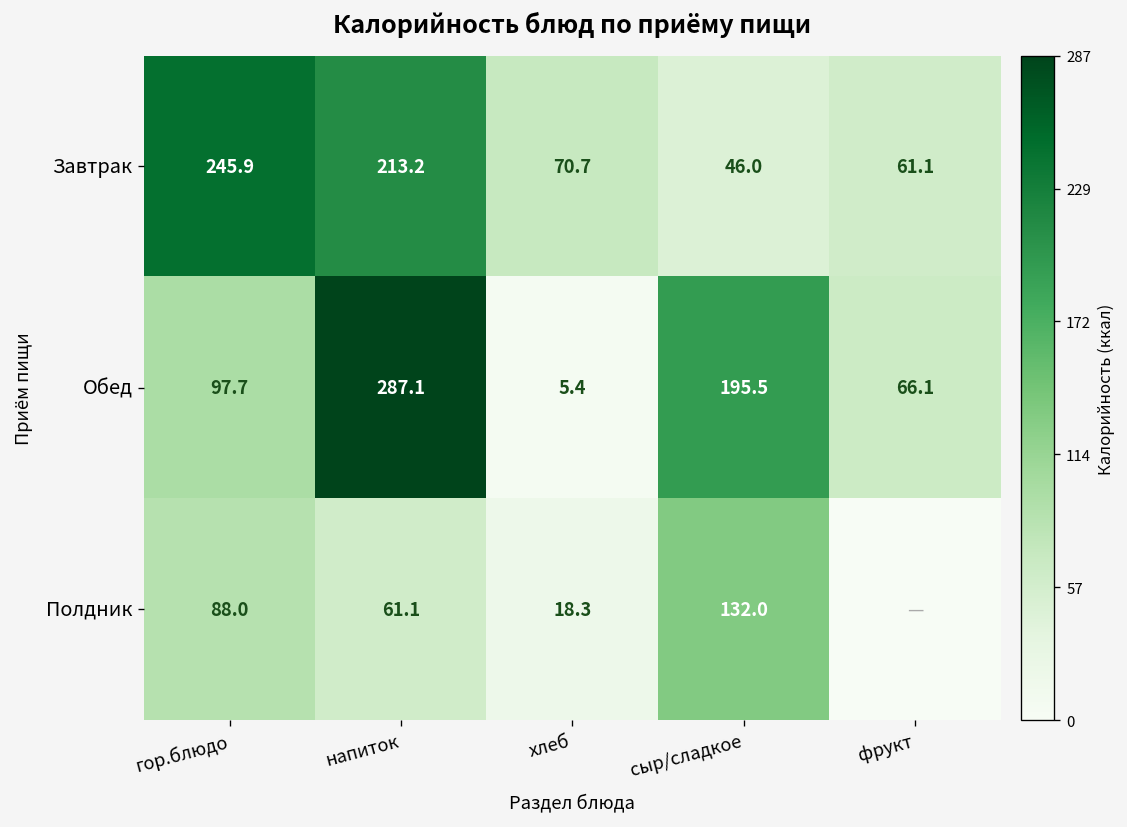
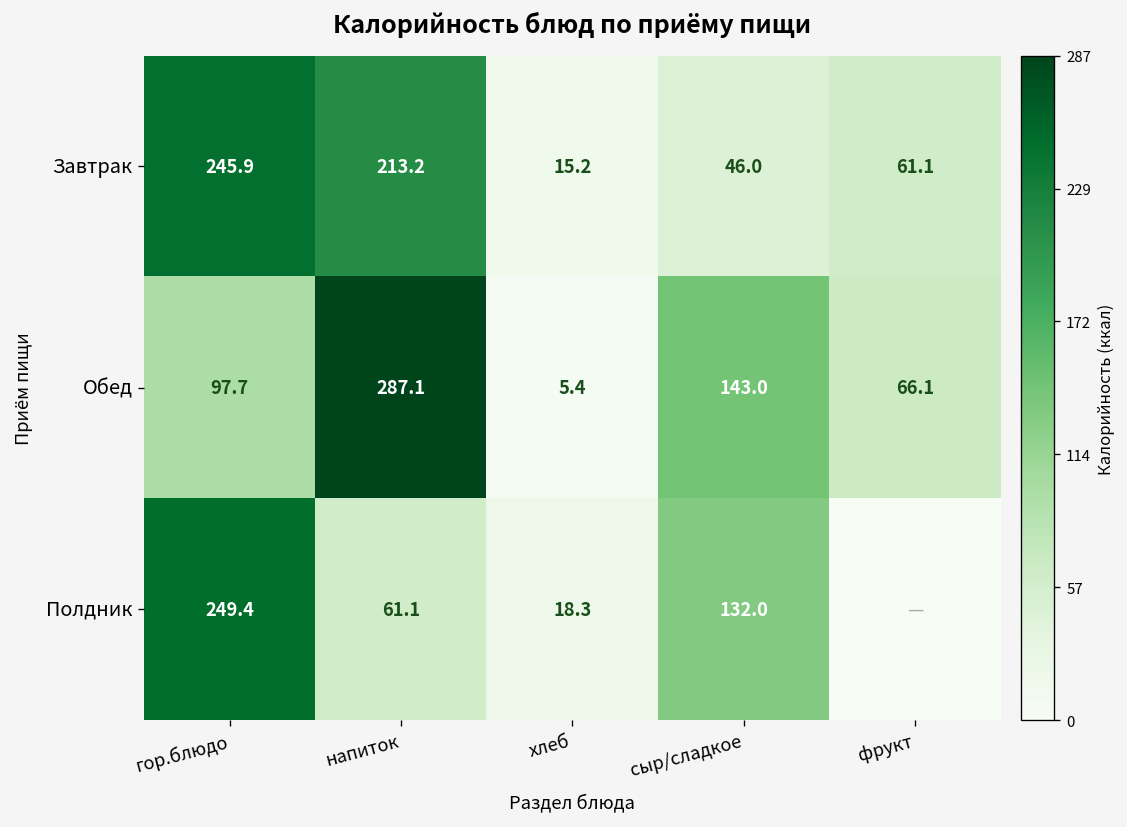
  {
    "Завтрак": {
      "гор.блюдо": 245.9,
      "напиток": 213.2,
-     "хлеб": 70.7,
+     "хлеб": 15.2,
      "сыр/сладкое": 46.0,
      "фрукт": 61.1
    },
    "Обед": {
      "гор.блюдо": 97.7,
      "напиток": 287.1,
      "хлеб": 5.4,
-     "сыр/сладкое": 195.5,
+     "сыр/сладкое": 143.0,
      "фрукт": 66.1
    },
    "Полдник": {
-     "гор.блюдо": 88.0,
+     "гор.блюдо": 249.4,
      "напиток": 61.1,
      "хлеб": 18.3,
      "сыр/сладкое": 132.0
    }
  }
